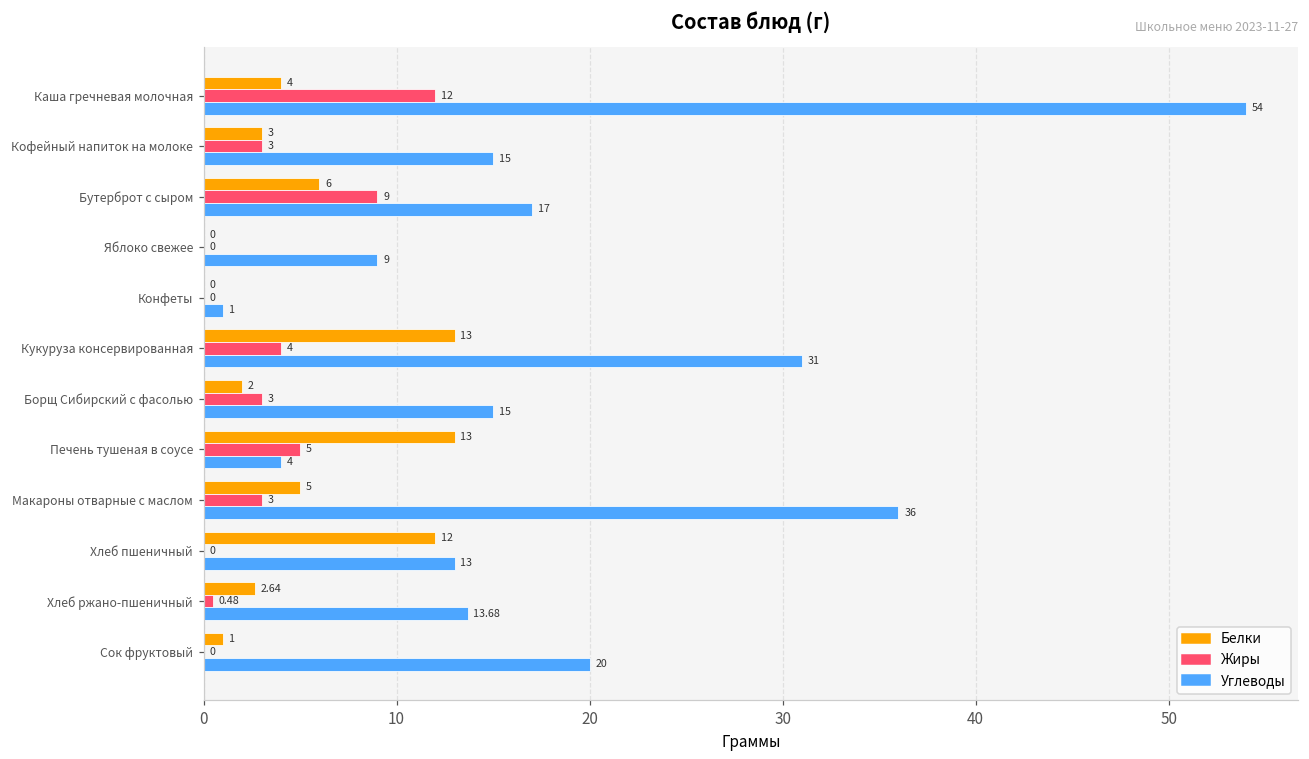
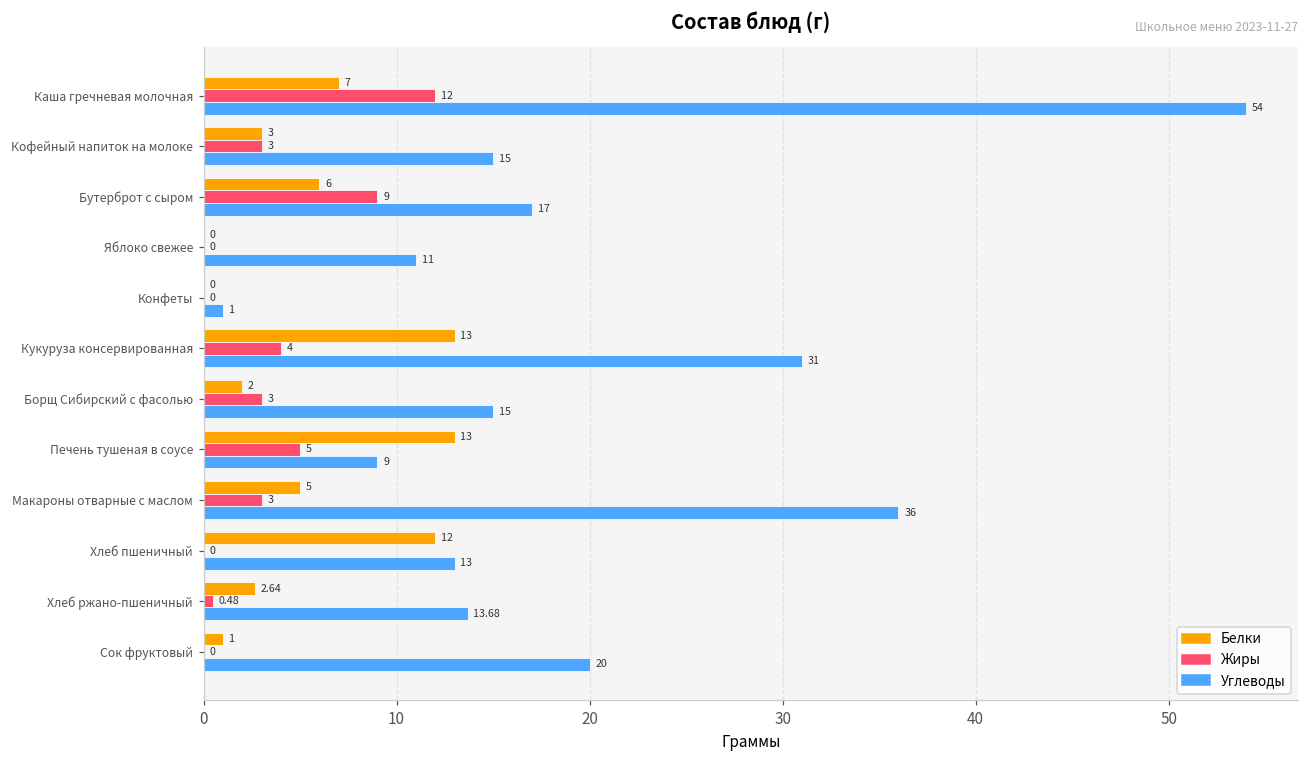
  {
    "Белки": {
-     "Каша гречневая молочная": 4,
+     "Каша гречневая молочная": 7,
      "Кофейный напиток на молоке": 3,
      "Бутерброт с сыром": 6,
      "Яблоко свежее": 0,
      "Конфеты": 0,
      "Кукуруза консервированная": 13,
      "Борщ Сибирский с фасолью": 2,
      "Печень тушеная в соусе": 13,
      "Макароны отварные с маслом": 5,
      "Хлеб пшеничный": 12,
      "Хлеб ржано-пшеничный": 2.64,
      "Сок фруктовый": 1
    },
    "Жиры": {
      "Каша гречневая молочная": 12,
      "Кофейный напиток на молоке": 3,
      "Бутерброт с сыром": 9,
      "Яблоко свежее": 0,
      "Конфеты": 0,
      "Кукуруза консервированная": 4,
      "Борщ Сибирский с фасолью": 3,
      "Печень тушеная в соусе": 5,
      "Макароны отварные с маслом": 3,
      "Хлеб пшеничный": 0,
      "Хлеб ржано-пшеничный": 0.48,
      "Сок фруктовый": 0
    },
    "Углеводы": {
      "Каша гречневая молочная": 54,
      "Кофейный напиток на молоке": 15,
      "Бутерброт с сыром": 17,
-     "Яблоко свежее": 9,
+     "Яблоко свежее": 11,
      "Конфеты": 1,
      "Кукуруза консервированная": 31,
      "Борщ Сибирский с фасолью": 15,
-     "Печень тушеная в соусе": 4,
+     "Печень тушеная в соусе": 9,
      "Макароны отварные с маслом": 36,
      "Хлеб пшеничный": 13,
      "Хлеб ржано-пшеничный": 13.68,
      "Сок фруктовый": 20
    }
  }
